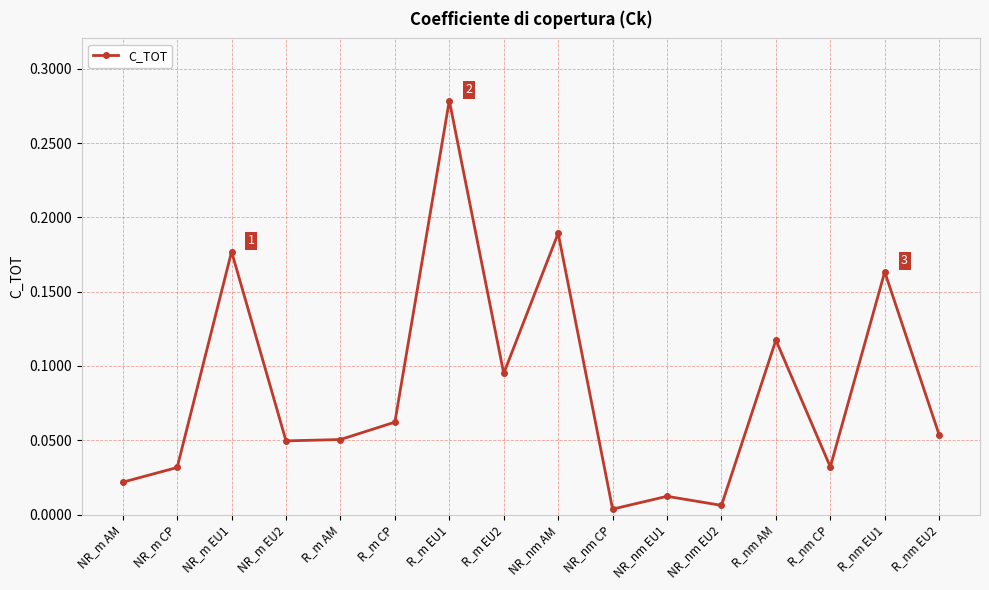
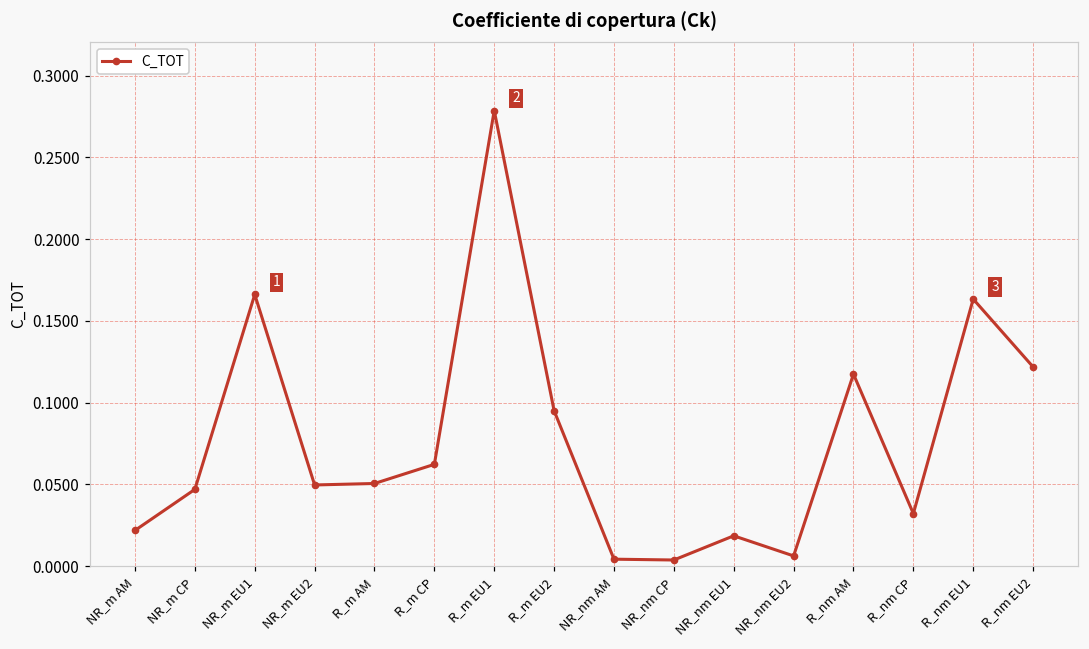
  {
    "NR_m AM": 0.022,
-   "NR_m CP": 0.032,
-   "NR_m EU1": 0.177,
+   "NR_m CP": 0.047,
+   "NR_m EU1": 0.166,
    "NR_m EU2": 0.050,
    "R_m AM": 0.051,
    "R_m CP": 0.062,
    "R_m EU2": 0.095,
-   "NR_nm AM": 0.189,
+   "NR_nm AM": 0.004,
    "NR_nm CP": 0.004,
-   "NR_nm EU1": 0.012,
+   "NR_nm EU1": 0.019,
    "NR_nm EU2": 0.006,
    "R_nm AM": 0.117,
    "R_nm CP": 0.032,
-   "R_nm EU2": 0.054
+   "R_nm EU2": 0.122
  }
